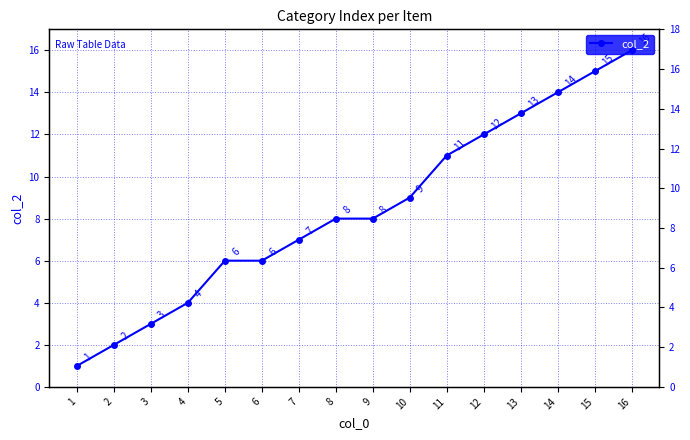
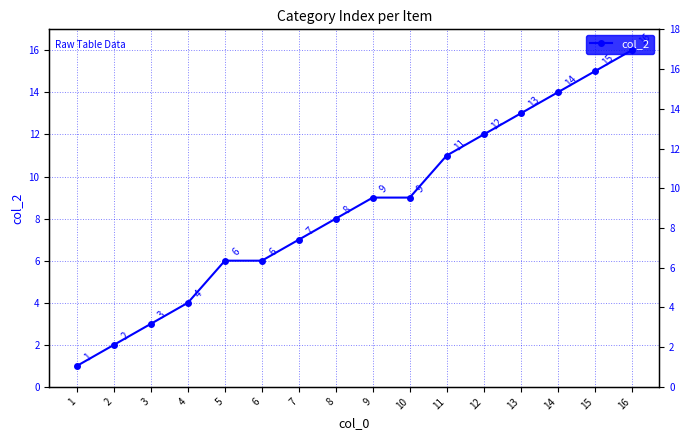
  {
    "1": 1,
    "2": 2,
    "3": 3,
    "4": 4,
    "5": 6,
    "6": 6,
    "7": 7,
    "8": 8,
-   "9": 8,
+   "9": 9,
    "10": 9,
    "11": 11,
    "12": 12,
    "13": 13,
    "14": 14
  }
